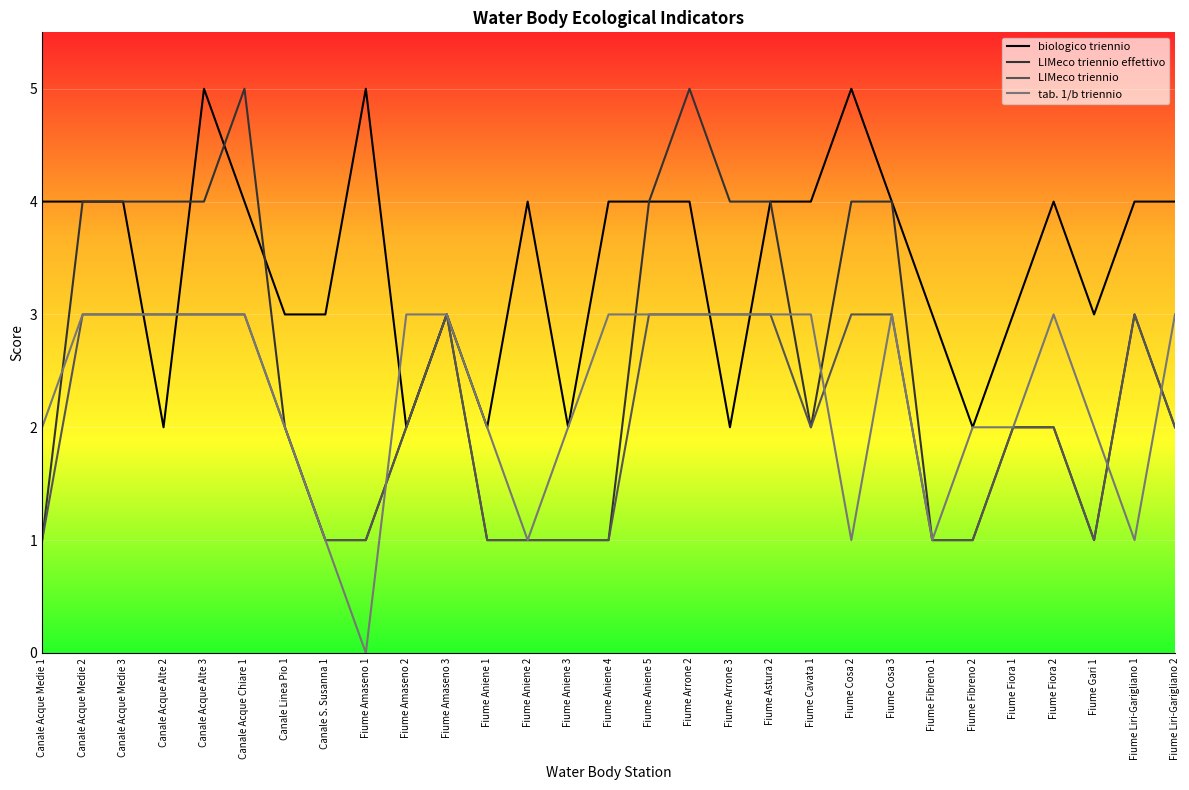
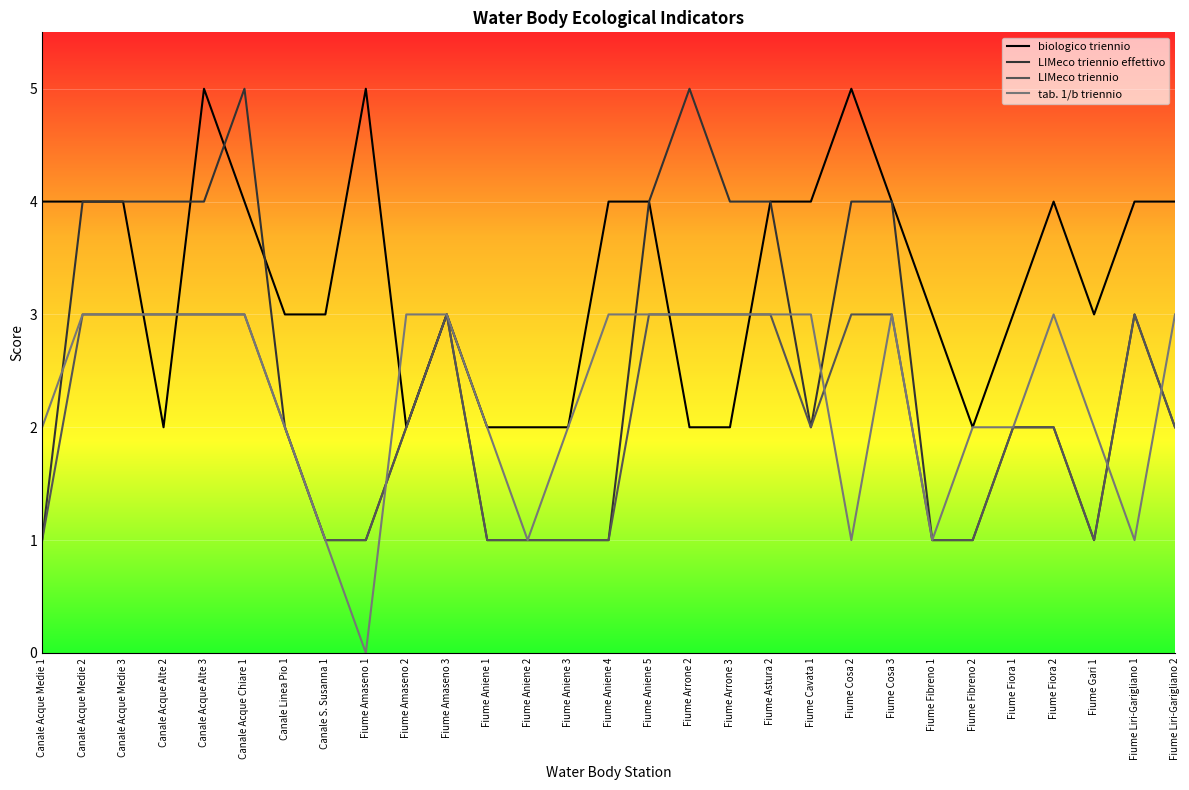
  {
    "biologico triennio": {
      "Canale Acque Medie 1": 4,
      "Canale Acque Alte 2": 2,
      "Canale Acque Alte 3": 5,
      "Canale Acque Chiare 1": 4,
      "Canale Linea Pio 1": 3,
      "Canale S. Susanna 1": 3,
      "Fiume Amaseno 1": 5,
-     "Fiume Aniene 2": 4,
+     "Fiume Aniene 2": 2,
      "Fiume Aniene 4": 4,
-     "Fiume Arrone 2": 4,
+     "Fiume Arrone 2": 2,
      "Fiume Arrone 3": 2,
      "Fiume Cavata 1": 4,
      "Fiume Cosa 2": 5,
      "Fiume Fibreno 1": 3,
      "Fiume Fiora 1": 3,
      "Fiume Fiora 2": 4,
      "Fiume Gari 1": 3,
      "Fiume Liri-Garigliano 1": 4,
      "Fiume Liri-Garigliano 2": 4
    }
  }
